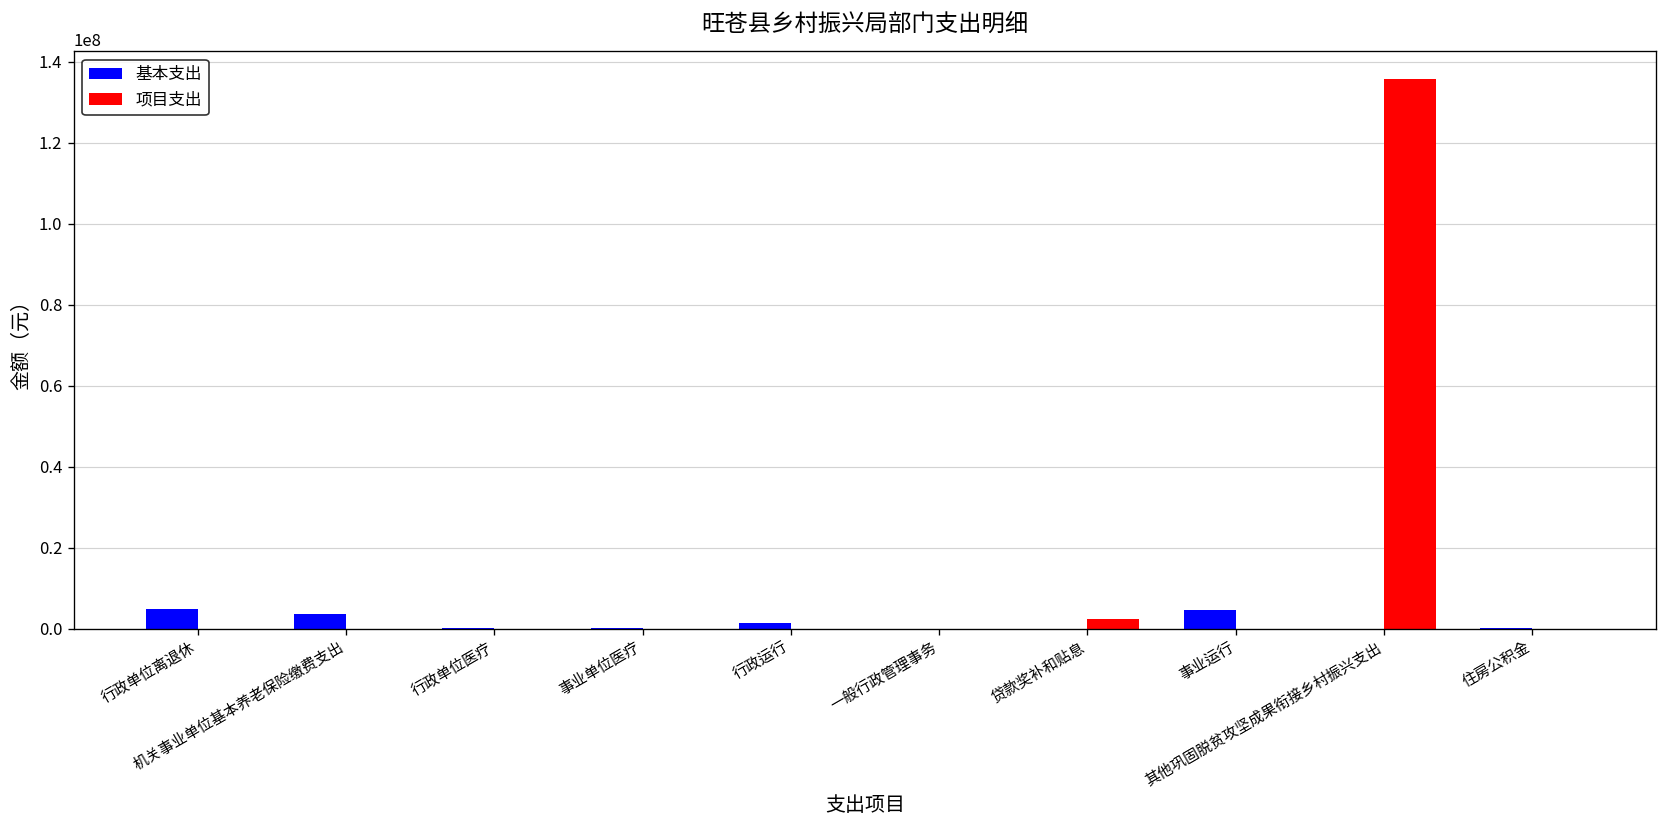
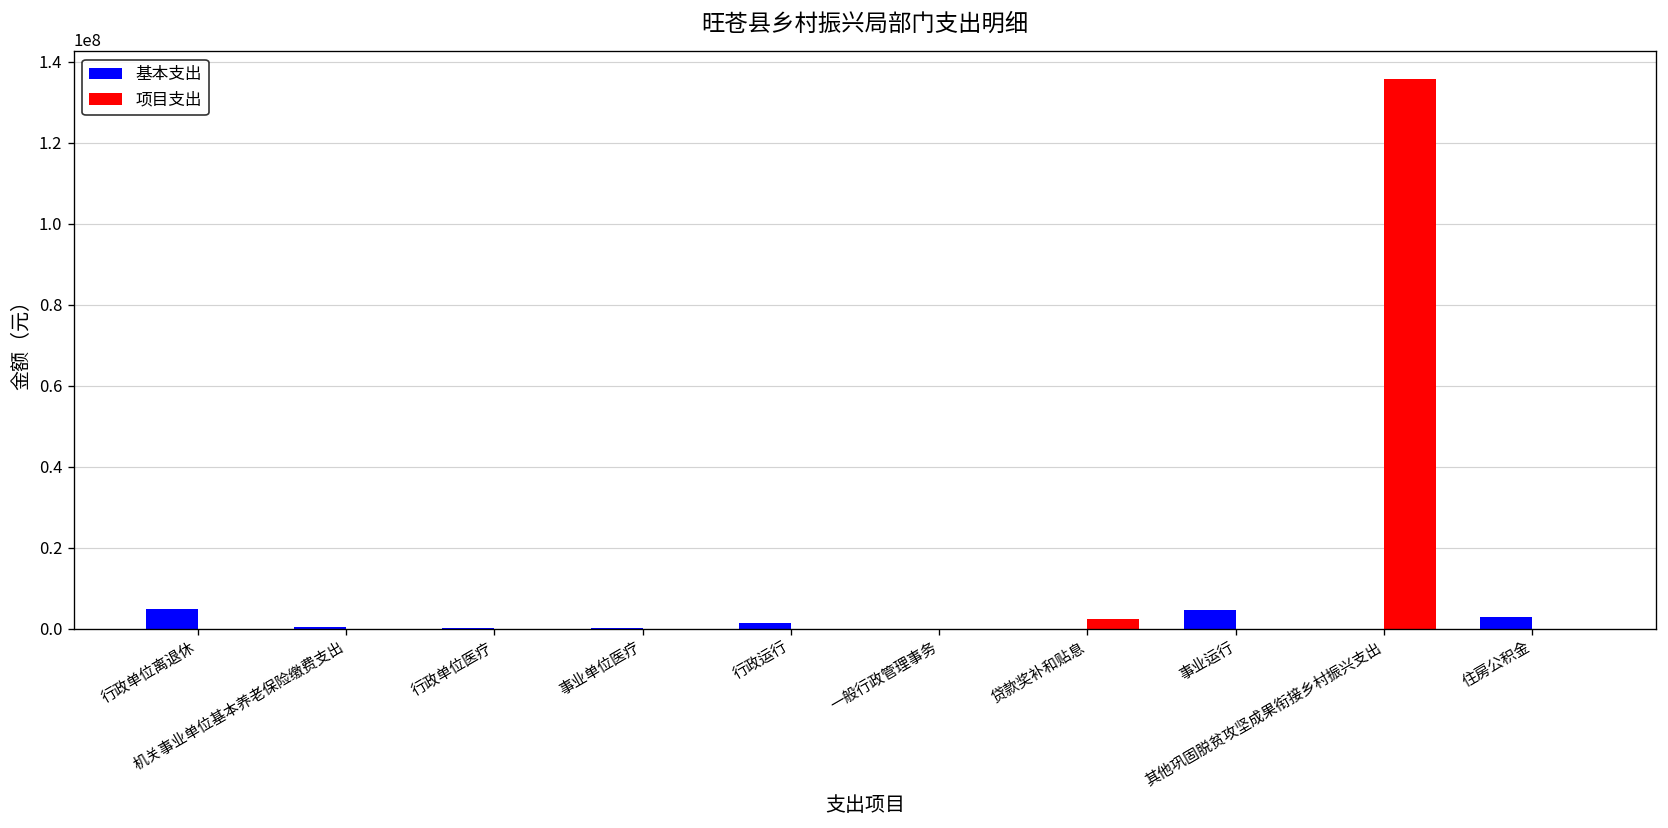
  {
    "基本支出": {
      "行政单位离退休": 5000000,
-     "机关事业单位基本养老保险缴费支出": 4000000,
+     "机关事业单位基本养老保险缴费支出": 0,
      "行政运行": 2000000,
      "一般行政管理事务": 0,
      "贷款奖补和贴息": 0,
      "事业运行": 5000000,
      "其他巩固脱贫攻坚成果衔接乡村振兴支出": 0,
-     "住房公积金": 0
+     "住房公积金": 3000000
    },
    "项目支出": {
      "行政单位离退休": 0,
      "机关事业单位基本养老保险缴费支出": 0,
      "行政单位医疗": 0,
      "事业单位医疗": 0,
      "贷款奖补和贴息": 2000000,
      "事业运行": 0,
      "其他巩固脱贫攻坚成果衔接乡村振兴支出": 136000000,
      "住房公积金": 0
    }
  }
